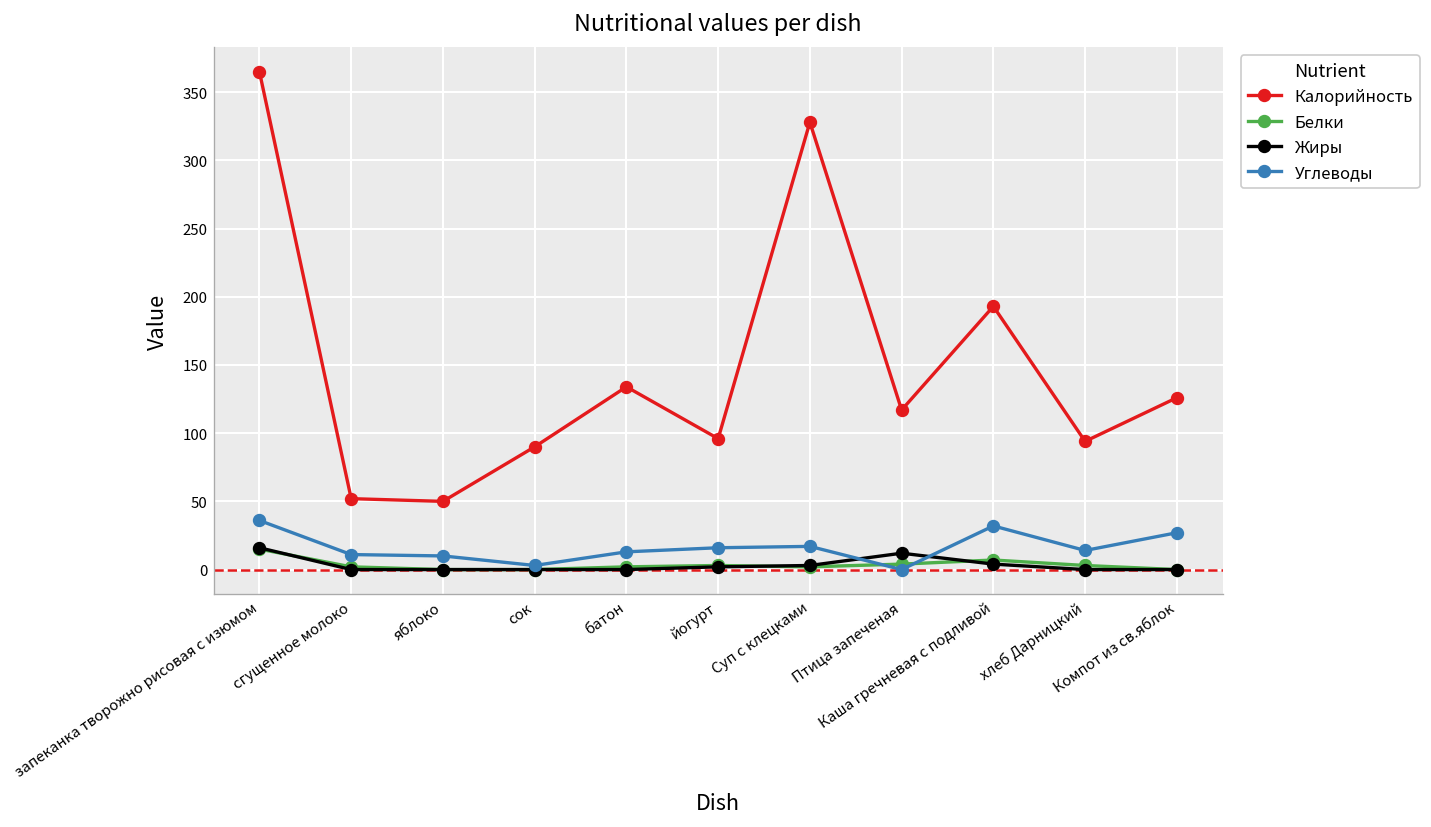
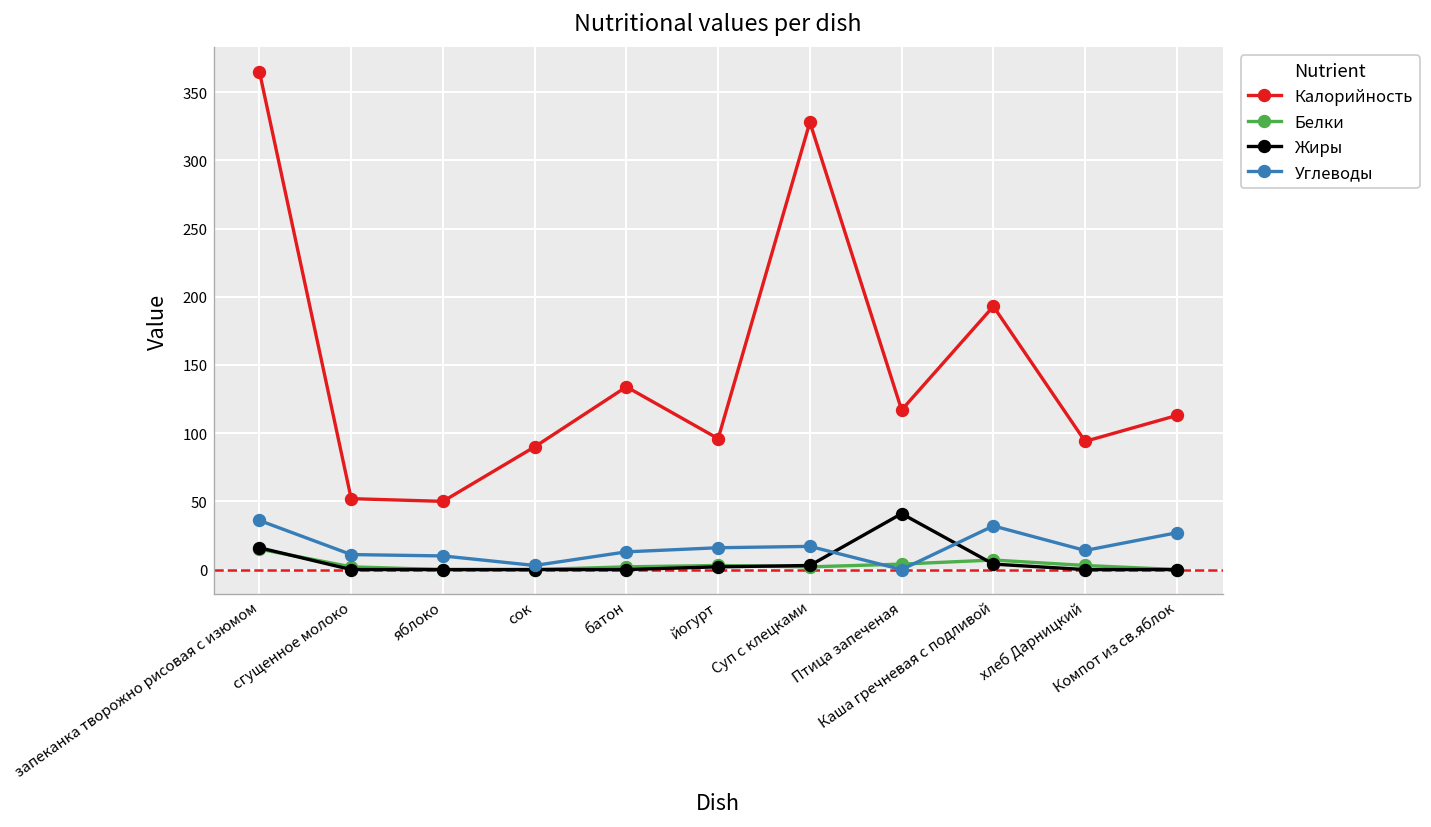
  {
    "Калорийность": {
      "запеканка творожно рисовая с изюмом": 365,
      "сгущенное молоко": 52,
      "яблоко": 50,
      "сок": 90,
      "батон": 134,
      "йогурт": 96,
      "Суп с клецками": 328,
      "Птица запеченая": 117,
      "Каша гречневая с подливой": 193,
      "хлеб Дарницкий": 94,
-     "Компот из св.яблок": 126
+     "Компот из св.яблок": 113
    },
    "Белки": {
      "Птица запеченая": 4,
      "Каша гречневая с подливой": 7,
      "хлеб Дарницкий": 3
    },
    "Жиры": {
-     "Птица запеченая": 12,
+     "Птица запеченая": 41,
      "Каша гречневая с подливой": 4,
      "хлеб Дарницкий": 0
    },
    "Углеводы": {
      "запеканка творожно рисовая с изюмом": 36,
      "сгущенное молоко": 11,
      "яблоко": 10,
      "сок": 3,
      "батон": 13,
      "йогурт": 16,
      "Суп с клецками": 17,
      "Птица запеченая": 0,
      "Каша гречневая с подливой": 32,
      "хлеб Дарницкий": 14,
      "Компот из св.яблок": 27
    }
  }
